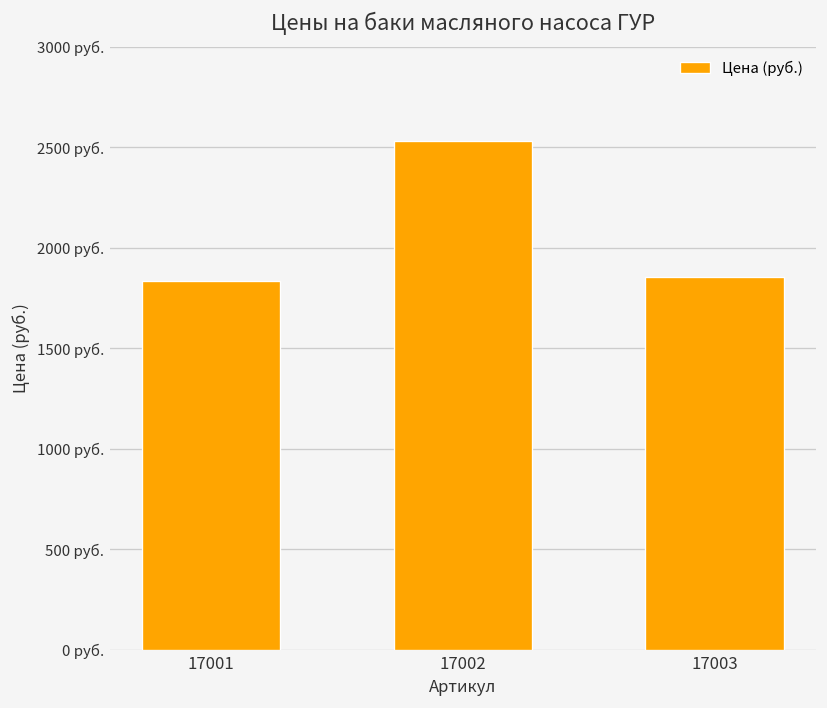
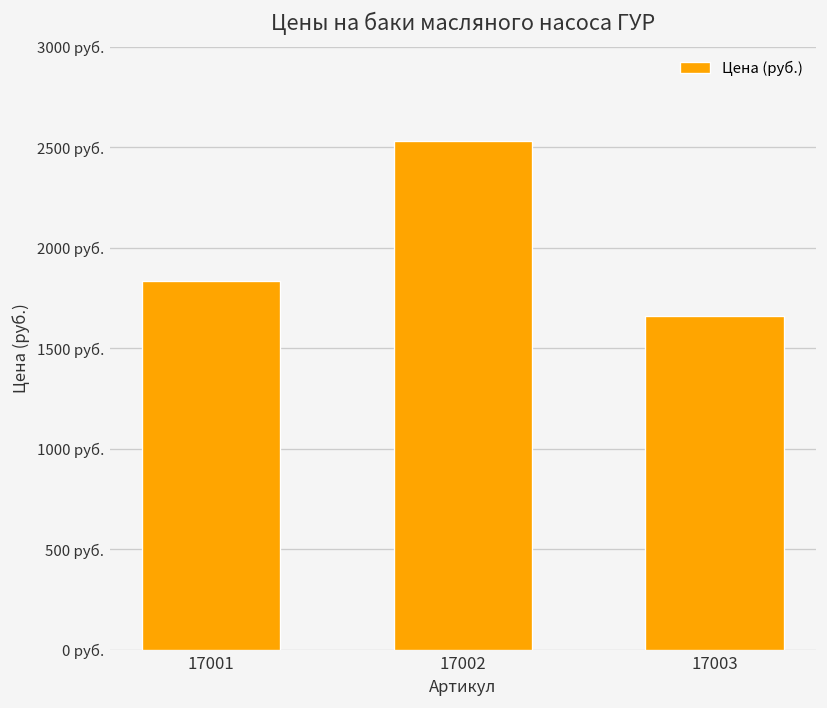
  {
    "17001": "1840 руб.",
    "17002": "2530 руб.",
-   "17003": "1860 руб."
+   "17003": "1660 руб."
  }
